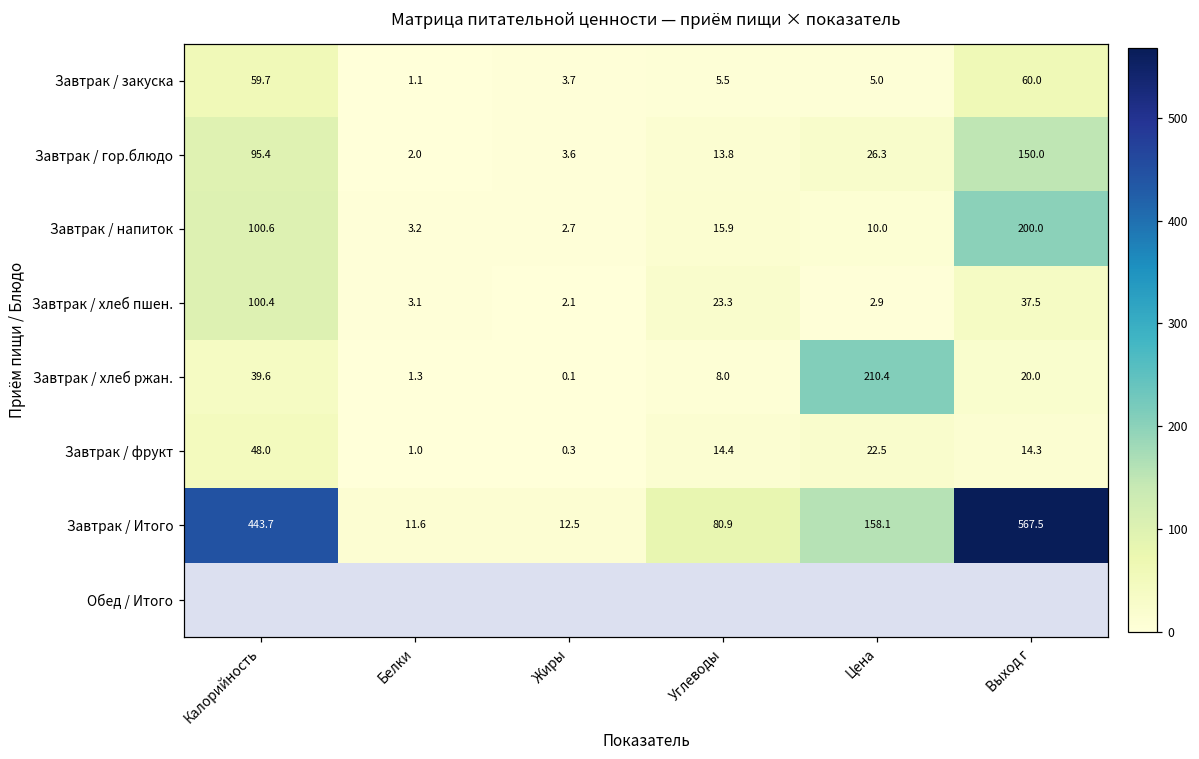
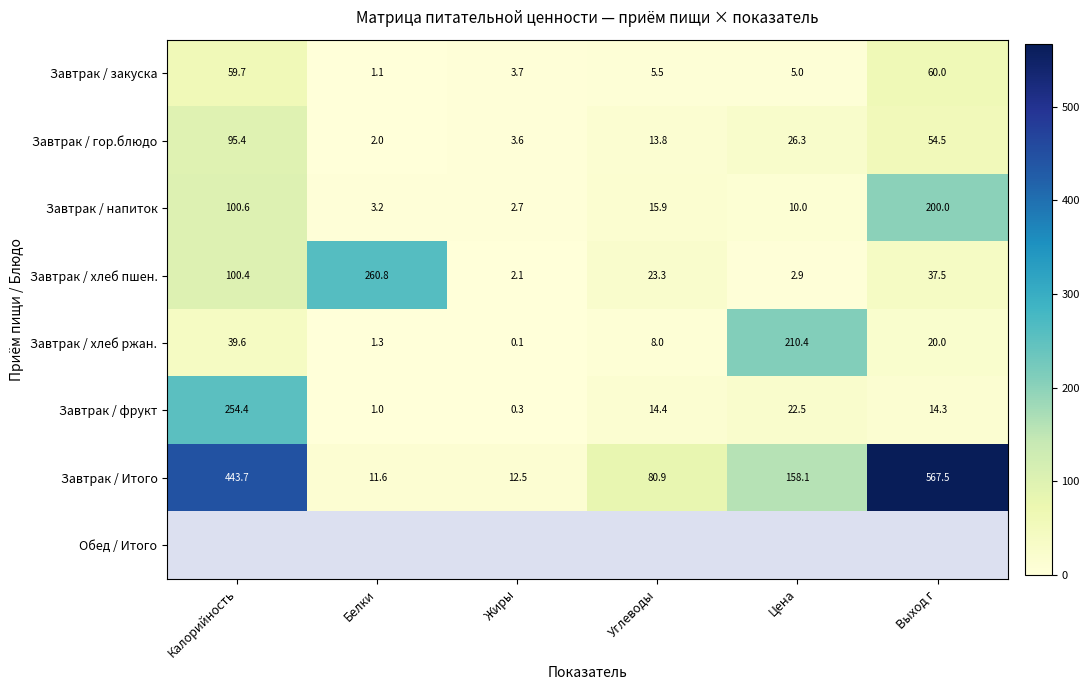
  {
    "Завтрак / закуска": {
      "Калорийность": 59.7,
      "Белки": 1.1,
      "Жиры": 3.7,
      "Углеводы": 5.5,
      "Цена": 5.0,
      "Выход г": 60.0
    },
    "Завтрак / гор.блюдо": {
      "Калорийность": 95.4,
      "Белки": 2.0,
      "Жиры": 3.6,
      "Углеводы": 13.8,
      "Цена": 26.3,
-     "Выход г": 150.0
+     "Выход г": 54.5
    },
    "Завтрак / напиток": {
      "Калорийность": 100.6,
      "Белки": 3.2,
      "Жиры": 2.7,
      "Углеводы": 15.9,
      "Цена": 10.0,
      "Выход г": 200.0
    },
    "Завтрак / хлеб пшен.": {
      "Калорийность": 100.4,
-     "Белки": 3.1,
+     "Белки": 260.8,
      "Жиры": 2.1,
      "Углеводы": 23.3,
      "Цена": 2.9,
      "Выход г": 37.5
    },
    "Завтрак / хлеб ржан.": {
      "Калорийность": 39.6,
      "Белки": 1.3,
      "Жиры": 0.1,
      "Углеводы": 8.0,
      "Цена": 210.4,
      "Выход г": 20.0
    },
    "Завтрак / фрукт": {
-     "Калорийность": 48.0,
+     "Калорийность": 254.4,
      "Белки": 1.0,
      "Жиры": 0.3,
      "Углеводы": 14.4,
      "Цена": 22.5,
      "Выход г": 14.3
    },
    "Завтрак / Итого": {
      "Калорийность": 443.7,
      "Белки": 11.6,
      "Жиры": 12.5,
      "Углеводы": 80.9,
      "Цена": 158.1,
      "Выход г": 567.5
    }
  }
